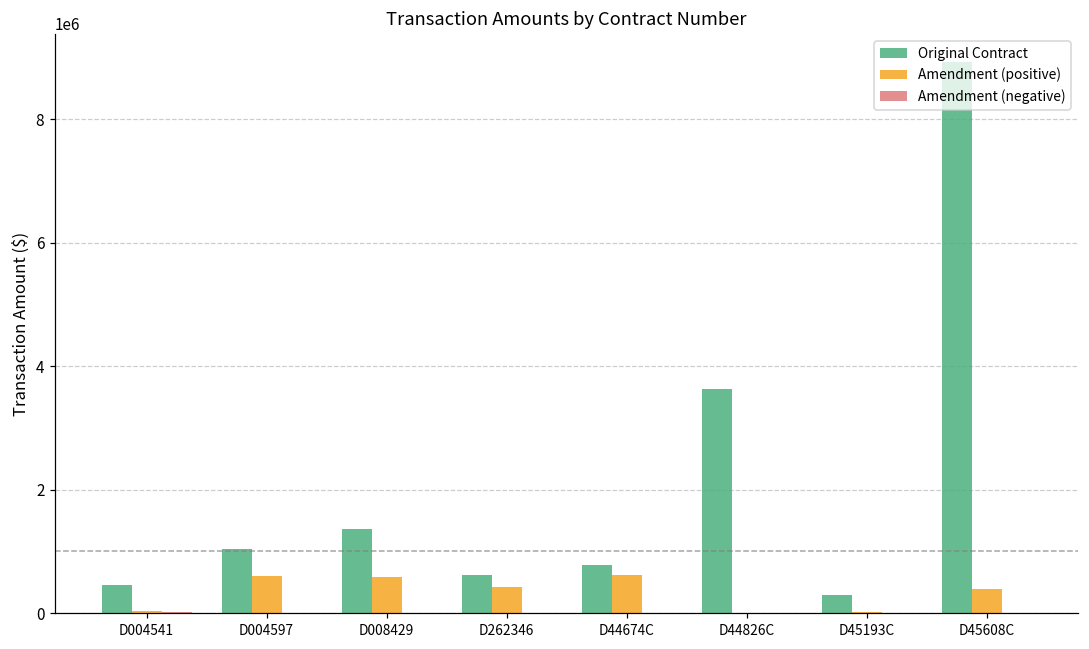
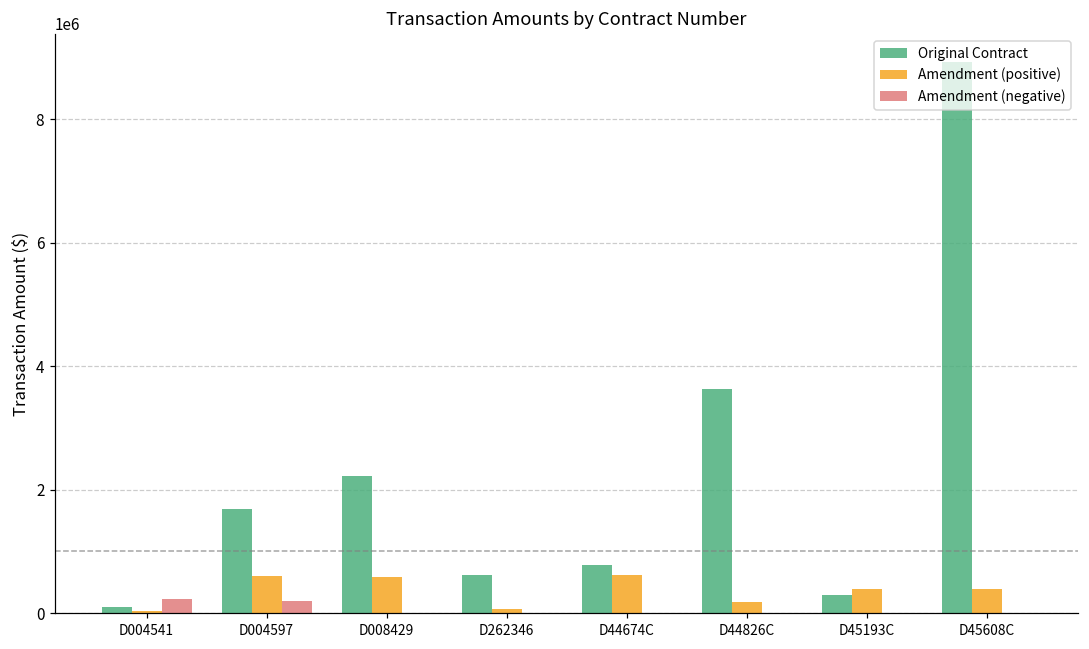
  {
    "Original Contract": {
-     "D004541": 400000,
-     "D004597": 1000000,
-     "D008429": 1400000,
+     "D004541": 100000,
+     "D004597": 1700000,
+     "D008429": 2200000,
      "D262346": 600000,
      "D44674C": 800000,
      "D44826C": 3600000,
      "D45193C": 300000
    },
    "Amendment (positive)": {
      "D004597": 600000,
      "D008429": 600000,
-     "D262346": 400000,
+     "D262346": 100000,
      "D44674C": 600000,
-     "D44826C": 0,
-     "D45193C": 0,
+     "D44826C": 200000,
+     "D45193C": 400000,
      "D45608C": 400000
    },
    "Amendment (negative)": {
-     "D004541": 0,
-     "D004597": 0,
+     "D004541": 200000,
+     "D004597": 200000,
      "D008429": 0,
      "D262346": 0,
      "D44674C": 0,
      "D44826C": 0,
      "D45193C": 0,
      "D45608C": 0
    }
  }
